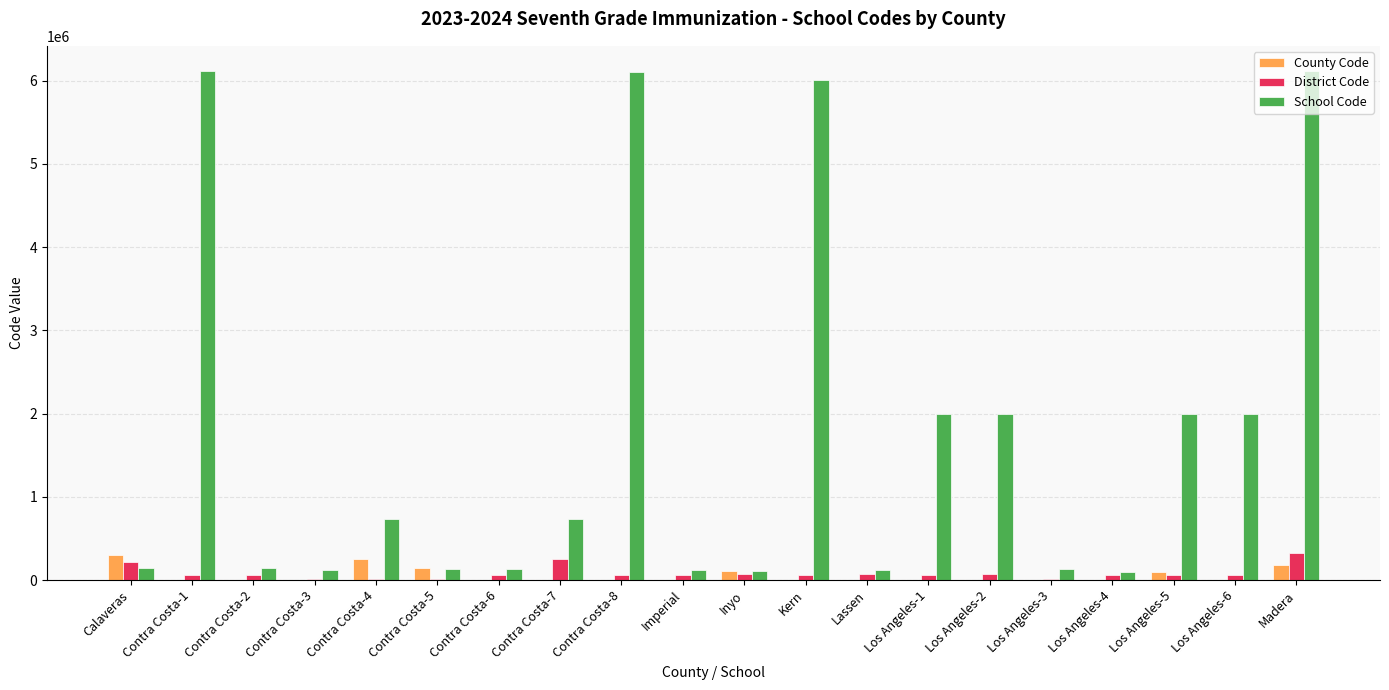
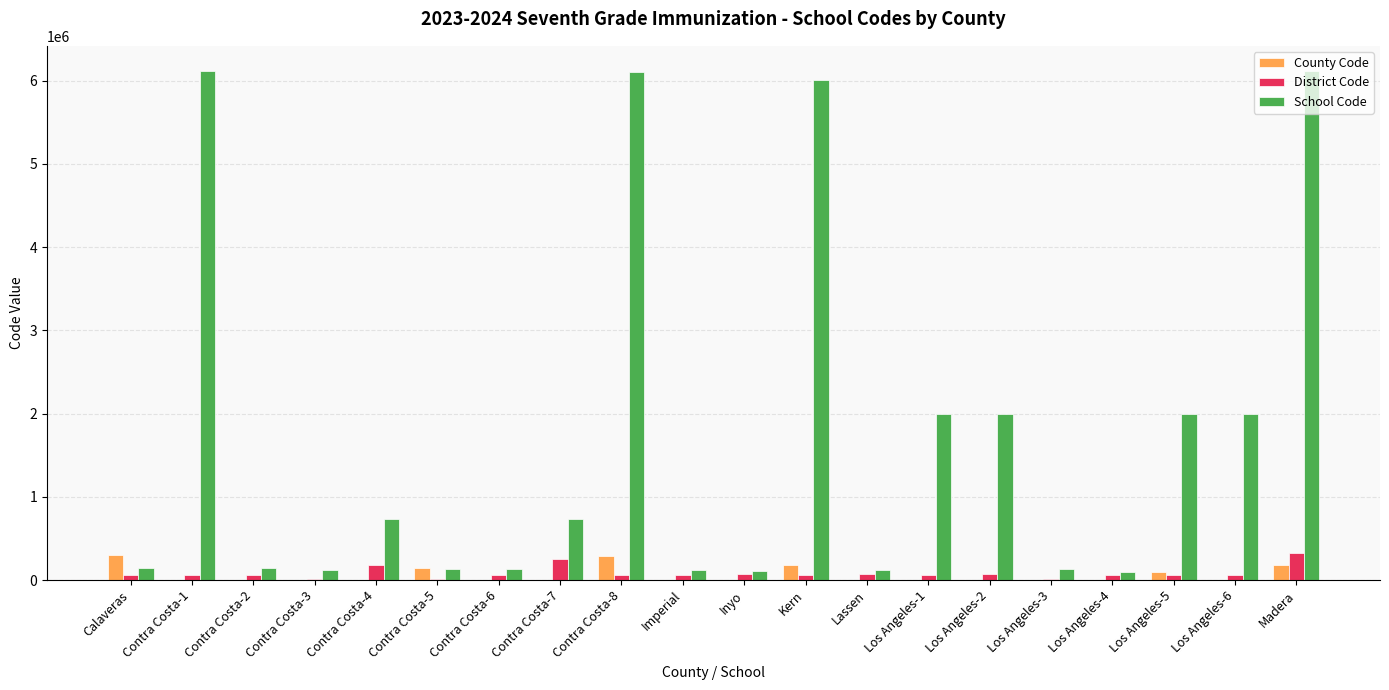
  {
    "County Code": {
      "Calaveras": 300000,
-     "Contra Costa-4": 200000,
+     "Contra Costa-4": 0,
      "Contra Costa-5": 100000,
-     "Contra Costa-8": 0,
-     "Inyo": 100000,
-     "Kern": 0,
+     "Contra Costa-8": 300000,
+     "Inyo": 0,
+     "Kern": 200000,
      "Los Angeles-5": 100000,
      "Madera": 200000
    },
    "District Code": {
-     "Calaveras": 200000,
+     "Calaveras": 100000,
      "Contra Costa-1": 100000,
      "Contra Costa-2": 100000,
-     "Contra Costa-4": 0,
+     "Contra Costa-4": 200000,
      "Contra Costa-6": 100000,
      "Contra Costa-7": 300000,
      "Contra Costa-8": 100000,
      "Imperial": 100000,
      "Inyo": 100000,
      "Kern": 100000,
      "Lassen": 100000,
      "Los Angeles-1": 100000,
      "Los Angeles-2": 100000,
      "Los Angeles-4": 100000,
      "Los Angeles-5": 100000,
      "Los Angeles-6": 100000,
      "Madera": 300000
    },
    "School Code": {
      "Calaveras": 100000,
      "Contra Costa-1": 6100000,
      "Contra Costa-2": 100000,
      "Contra Costa-3": 100000,
      "Contra Costa-4": 700000,
      "Contra Costa-5": 100000,
      "Contra Costa-6": 100000,
      "Contra Costa-7": 700000,
      "Contra Costa-8": 6100000,
      "Imperial": 100000,
      "Inyo": 100000,
      "Kern": 6000000,
      "Lassen": 100000,
      "Los Angeles-1": 2000000,
      "Los Angeles-2": 2000000,
      "Los Angeles-3": 100000,
      "Los Angeles-4": 100000,
      "Los Angeles-5": 2000000,
      "Los Angeles-6": 2000000
    }
  }
